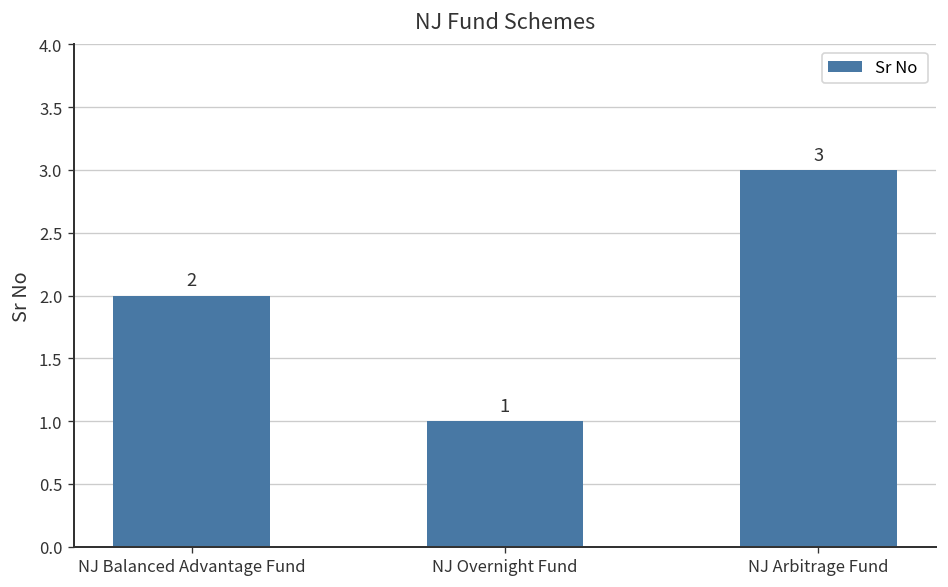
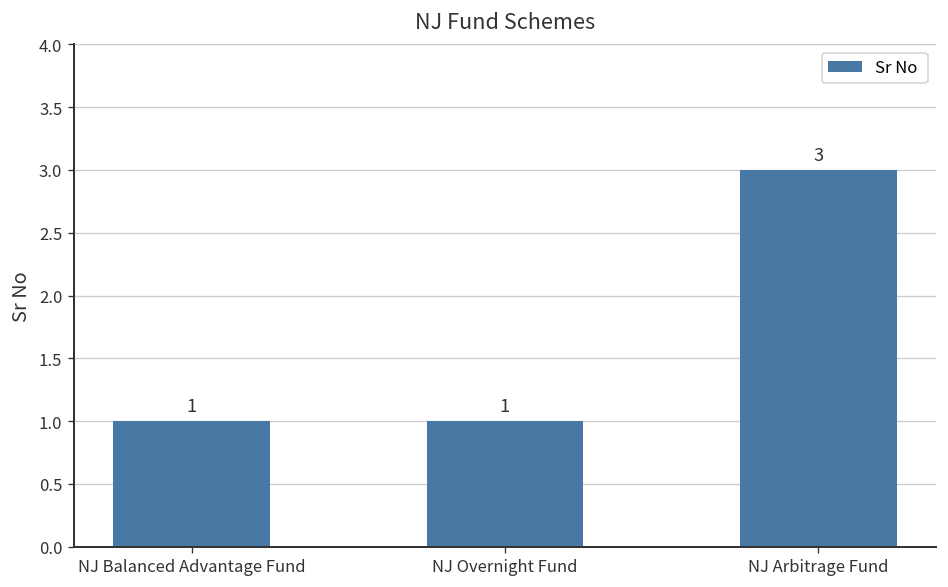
  {
-   "NJ Balanced Advantage Fund": 2,
+   "NJ Balanced Advantage Fund": 1,
    "NJ Overnight Fund": 1,
    "NJ Arbitrage Fund": 3
  }
